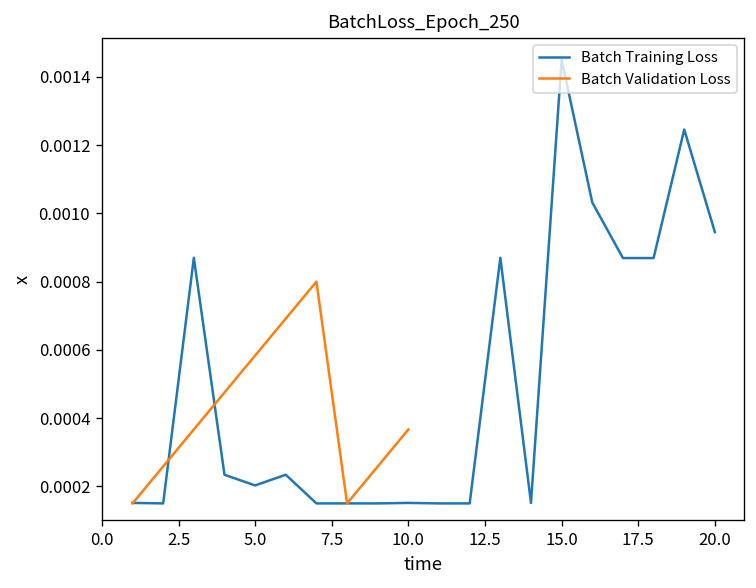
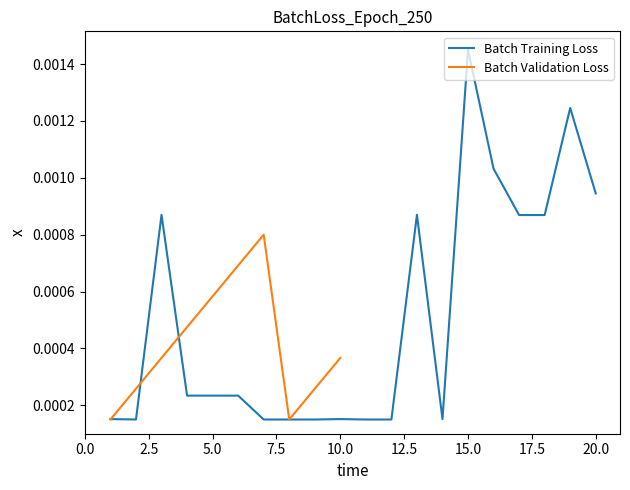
  {
    "Batch Training Loss": {
-     "5.0": 0.00020,
+     "5.0": 0.00023,
      "10.0": 0.00015,
      "20.0": 0.00094
    },
    "Batch Validation Loss": {
      "5.0": 0.00058,
      "10.0": 0.00037
    }
  }
